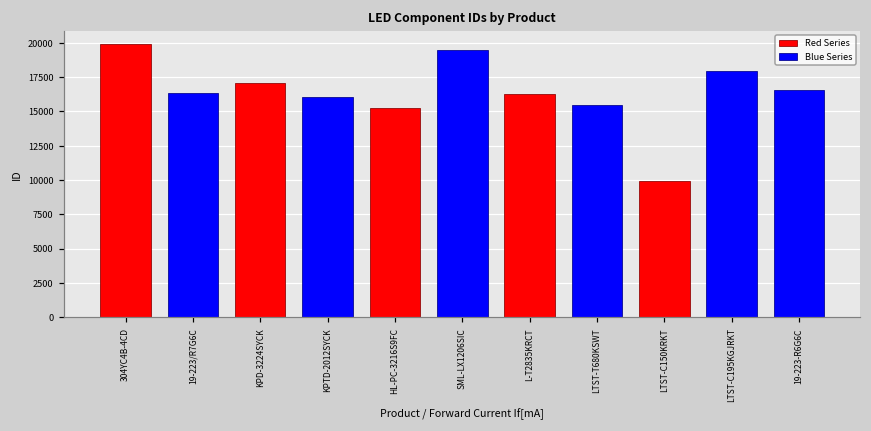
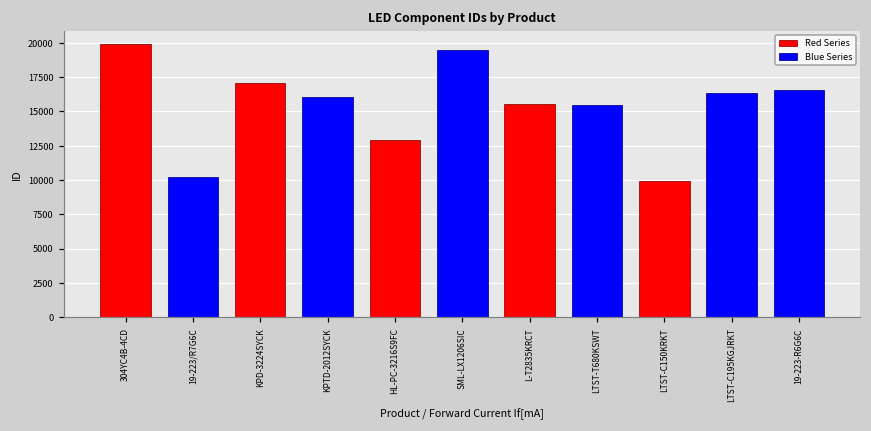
  {
    "304YC4B-4CD": 19900,
-   "19-223/R7G6C": 16300,
+   "19-223/R7G6C": 10200,
    "KPD-3224SYCK": 17100,
    "KPTD-2012SYCK": 16000,
-   "HL-PC-3216S9FC": 15300,
+   "HL-PC-3216S9FC": 12900,
    "SML-LX1206SIC": 19500,
-   "L-T2835KRCT": 16200,
+   "L-T2835KRCT": 15600,
    "LTST-T680KSWT": 15500,
    "LTST-C150KRKT": 9900,
-   "LTST-C195KGJRKT": 18000,
+   "LTST-C195KGJRKT": 16300,
    "19-223-R6G6C": 16600
  }
